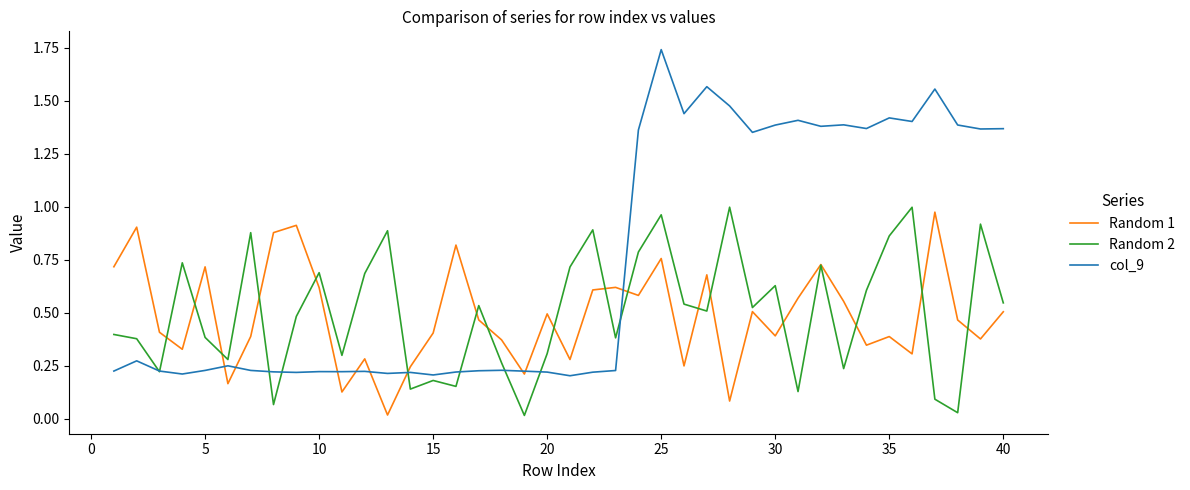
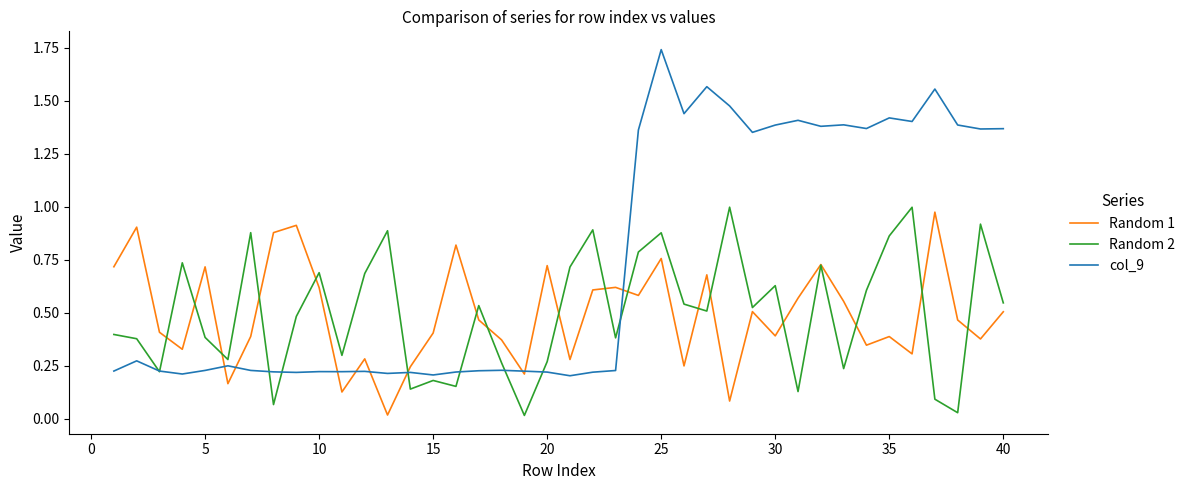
  {
    "Random 1": {
      "5": 0.72,
      "10": 0.62,
      "15": 0.41,
-     "20": 0.50,
+     "20": 0.72,
      "25": 0.76,
      "30": 0.39,
      "35": 0.39,
      "40": 0.51
    },
    "Random 2": {
      "5": 0.38,
      "10": 0.69,
      "15": 0.18,
-     "20": 0.31,
-     "25": 0.96,
+     "20": 0.27,
+     "25": 0.88,
      "30": 0.63,
      "35": 0.86,
      "40": 0.55
    },
    "col_9": {
      "5": 0.23,
      "10": 0.22,
      "15": 0.21,
      "20": 0.22,
      "25": 1.74,
      "30": 1.39,
      "35": 1.42,
      "40": 1.37
    }
  }
